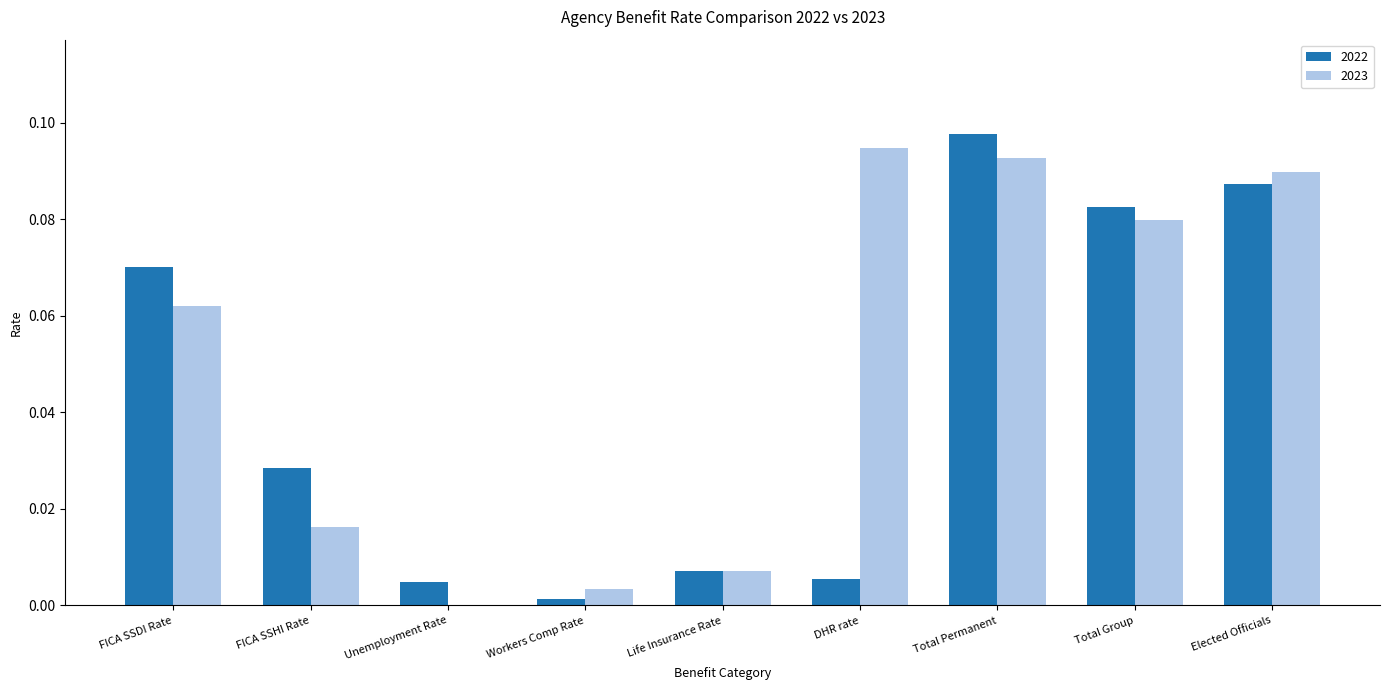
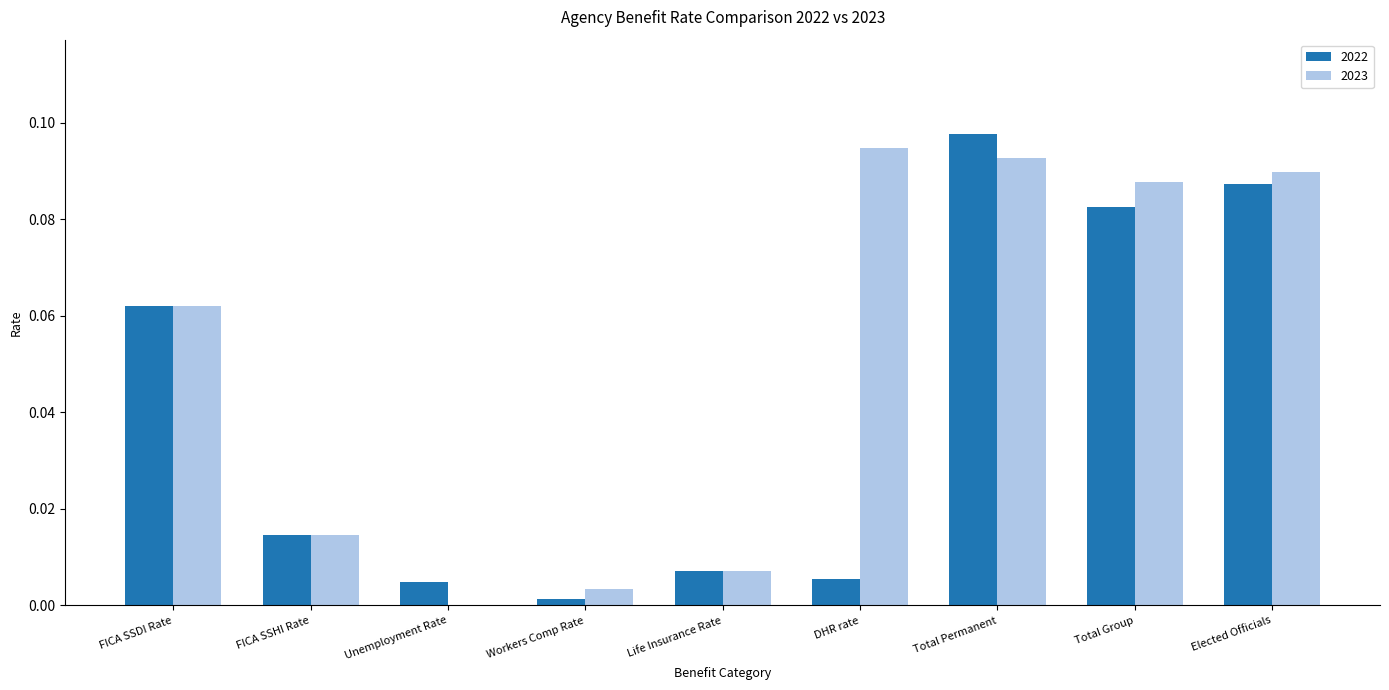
  {
    "2022": {
-     "FICA SSDI Rate": 0.070,
-     "FICA SSHI Rate": 0.028,
+     "FICA SSDI Rate": 0.062,
+     "FICA SSHI Rate": 0.015,
      "Unemployment Rate": 0.005,
      "Workers Comp Rate": 0.001,
      "Life Insurance Rate": 0.007,
      "DHR rate": 0.006,
      "Total Permanent": 0.098,
      "Total Group": 0.083,
      "Elected Officials": 0.087
    },
    "2023": {
      "FICA SSDI Rate": 0.062,
-     "FICA SSHI Rate": 0.016,
+     "FICA SSHI Rate": 0.015,
      "Unemployment Rate": 0.000,
      "Workers Comp Rate": 0.003,
      "Life Insurance Rate": 0.007,
      "DHR rate": 0.095,
      "Total Permanent": 0.093,
-     "Total Group": 0.080,
+     "Total Group": 0.088,
      "Elected Officials": 0.090
    }
  }
